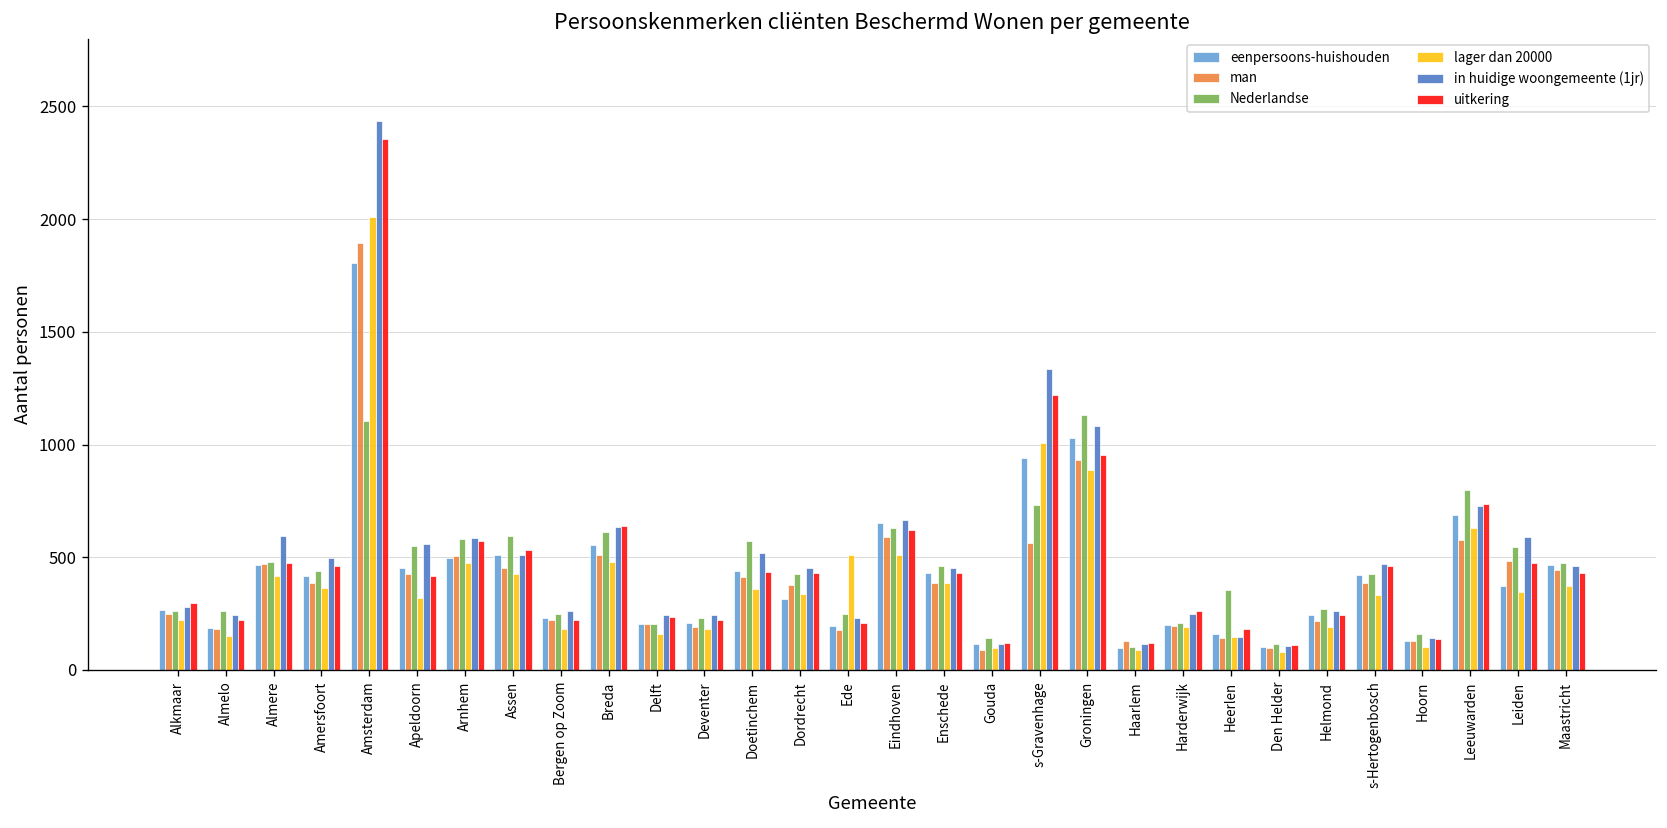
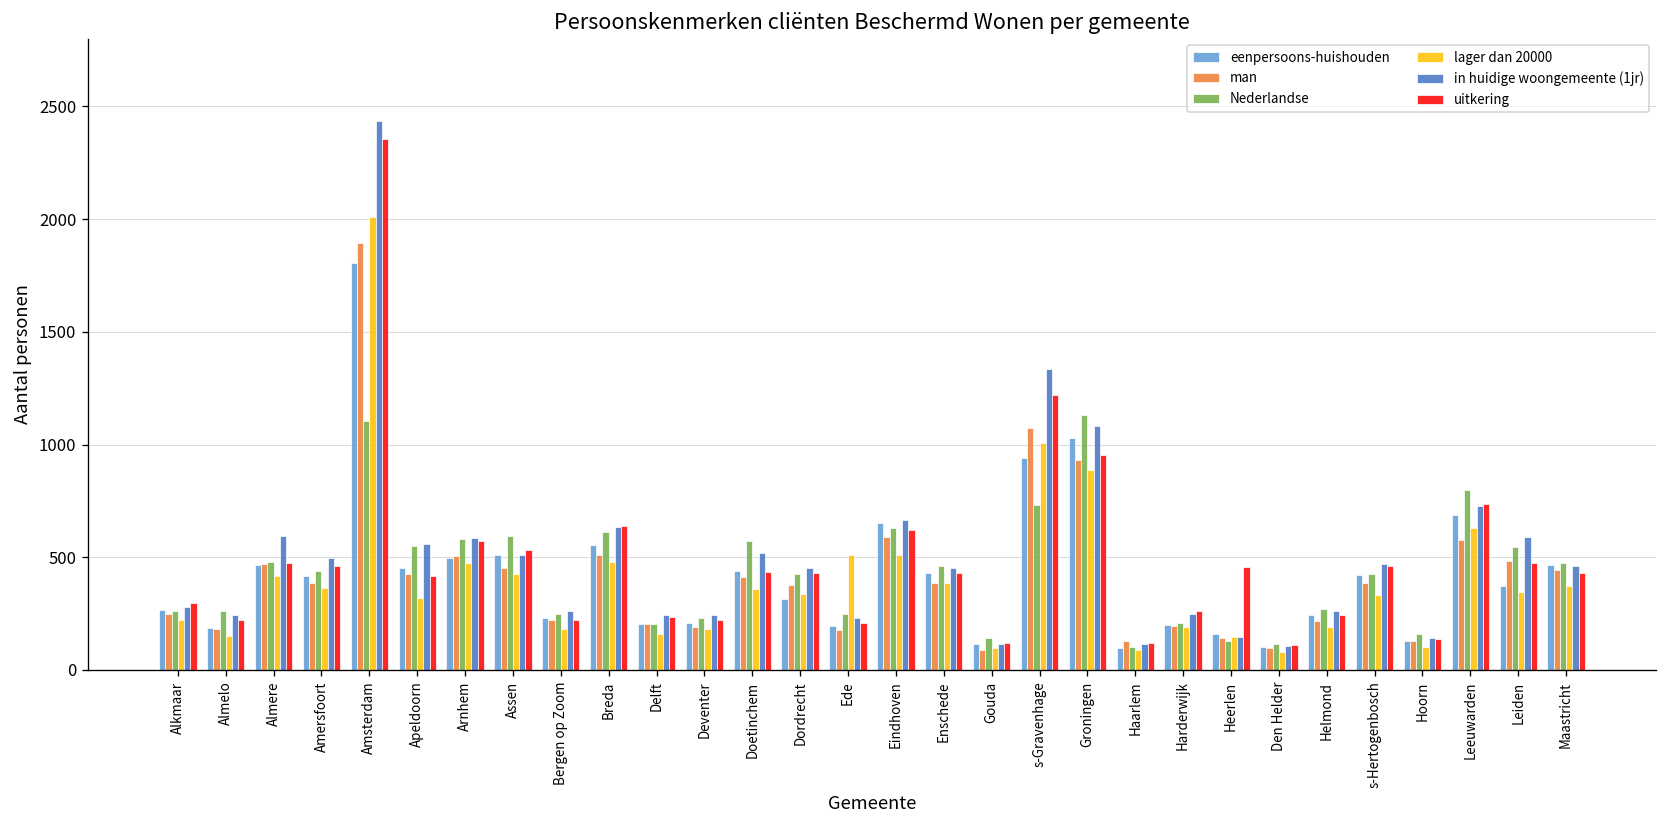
  {
    "man": {
      "Alkmaar": 250,
      "Almelo": 180,
      "Almere": 470,
      "Amersfoort": 390,
      "Amsterdam": 1900,
      "Apeldoorn": 430,
      "Arnhem": 510,
      "Assen": 450,
      "Bergen op Zoom": 220,
      "Breda": 510,
      "Delft": 210,
      "Deventer": 190,
      "Doetinchem": 410,
      "Dordrecht": 380,
      "Ede": 180,
      "Eindhoven": 590,
      "Enschede": 390,
      "Gouda": 90,
-     "s-Gravenhage": 560,
+     "s-Gravenhage": 1080,
      "Groningen": 930,
      "Haarlem": 130,
      "Harderwijk": 200,
      "Heerlen": 140,
      "Den Helder": 100,
      "Helmond": 220,
      "s-Hertogenbosch": 390,
      "Hoorn": 130,
      "Leeuwarden": 580,
      "Leiden": 490,
      "Maastricht": 450
    },
    "Nederlandse": {
      "Alkmaar": 260,
      "Almelo": 260,
      "Almere": 480,
      "Amersfoort": 440,
      "Amsterdam": 1110,
      "Apeldoorn": 550,
      "Arnhem": 580,
      "Assen": 600,
      "Bergen op Zoom": 250,
      "Breda": 610,
      "Delft": 210,
      "Deventer": 230,
      "Doetinchem": 570,
      "Dordrecht": 430,
      "Ede": 250,
      "Eindhoven": 630,
      "Enschede": 460,
      "Gouda": 140,
      "s-Gravenhage": 730,
      "Groningen": 1130,
      "Haarlem": 100,
      "Harderwijk": 210,
-     "Heerlen": 360,
+     "Heerlen": 130,
      "Den Helder": 120,
      "Helmond": 270,
      "s-Hertogenbosch": 430,
      "Hoorn": 160,
      "Leeuwarden": 800,
      "Leiden": 550,
      "Maastricht": 480
    },
    "lager dan 20000": {
      "Alkmaar": 220,
      "Almelo": 150,
      "Almere": 420,
      "Amersfoort": 370,
      "Amsterdam": 2010,
      "Apeldoorn": 320,
      "Arnhem": 480,
      "Assen": 430,
      "Bergen op Zoom": 180,
      "Breda": 480,
      "Delft": 160,
      "Deventer": 180,
      "Doetinchem": 360,
      "Dordrecht": 340,
      "Ede": 510,
      "Eindhoven": 510,
      "Enschede": 390,
      "Gouda": 100,
      "s-Gravenhage": 1010,
      "Groningen": 890,
      "Haarlem": 90,
      "Harderwijk": 190,
      "Heerlen": 150,
      "Den Helder": 80,
      "Helmond": 190,
      "s-Hertogenbosch": 330,
      "Hoorn": 100,
      "Leeuwarden": 630,
      "Leiden": 350,
      "Maastricht": 370
    },
    "uitkering": {
      "Alkmaar": 300,
      "Almelo": 220,
      "Almere": 480,
      "Amersfoort": 460,
      "Amsterdam": 2360,
      "Apeldoorn": 420,
      "Arnhem": 570,
      "Assen": 530,
      "Bergen op Zoom": 220,
      "Breda": 640,
      "Delft": 240,
      "Deventer": 220,
      "Doetinchem": 440,
      "Dordrecht": 430,
      "Ede": 210,
      "Eindhoven": 620,
      "Enschede": 430,
      "Gouda": 120,
      "s-Gravenhage": 1220,
      "Groningen": 960,
      "Haarlem": 120,
      "Harderwijk": 260,
-     "Heerlen": 180,
+     "Heerlen": 460,
      "Den Helder": 110,
      "Helmond": 250,
      "s-Hertogenbosch": 460,
      "Hoorn": 140,
      "Leeuwarden": 740,
      "Leiden": 480,
      "Maastricht": 430
    }
  }
